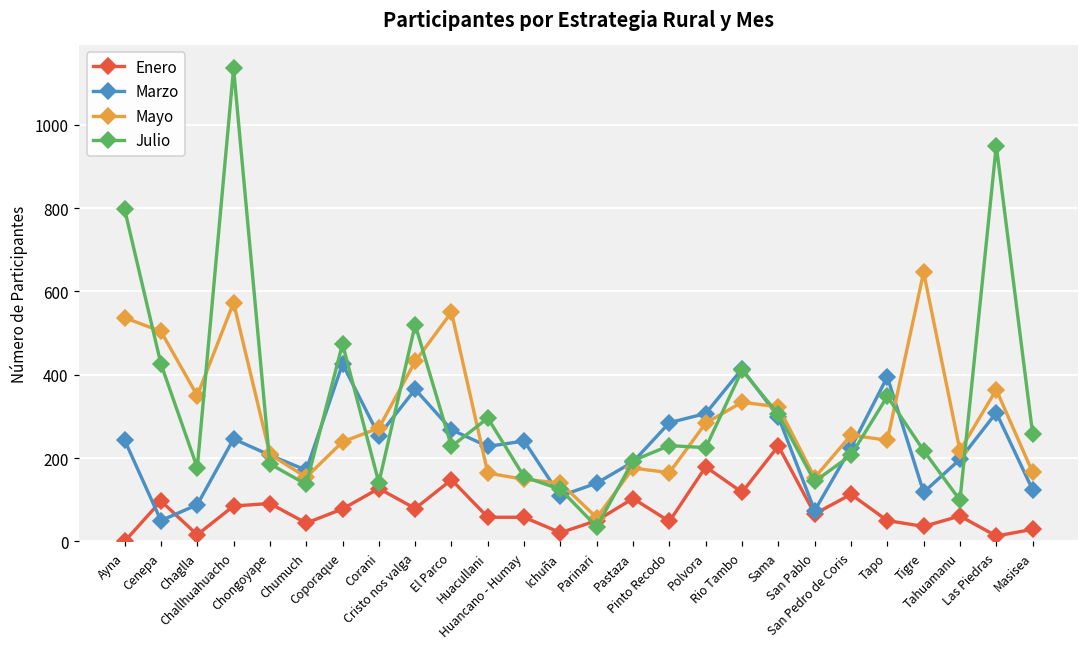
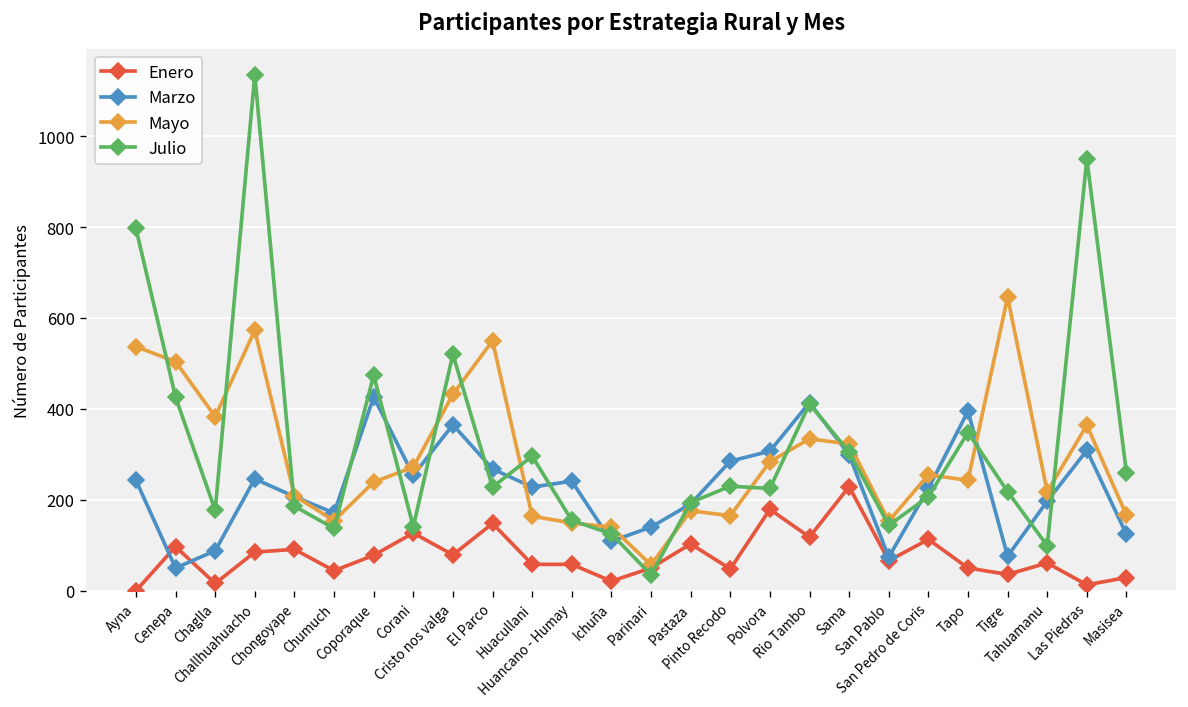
  {
    "Enero": {
      "Ayna": 0,
      "Cenepa": 100,
      "Chaglla": 20,
      "Challhuahuacho": 90,
      "Chongoyape": 90,
      "Chumuch": 40,
      "Coporaque": 80,
      "Corani": 130,
      "Cristo nos valga": 80,
      "El Parco": 150,
      "Huacullani": 60,
      "Huancano - Humay": 60,
      "Ichuña": 20,
      "Parinari": 50,
      "Pastaza": 100,
      "Pinto Recodo": 50,
      "Polvora": 180,
      "Rio Tambo": 120,
      "Sama": 230,
      "San Pablo": 70,
      "San Pedro de Coris": 110,
      "Tapo": 50,
      "Tigre": 40,
      "Tahuamanu": 60,
      "Las Piedras": 10,
      "Masisea": 30
    },
    "Marzo": {
      "Ayna": 240,
      "Cenepa": 50,
      "Chaglla": 90,
      "Challhuahuacho": 250,
      "Chumuch": 170,
      "Coporaque": 430,
      "Corani": 250,
      "Cristo nos valga": 370,
      "El Parco": 270,
      "Huacullani": 230,
      "Huancano - Humay": 240,
      "Ichuña": 110,
      "Parinari": 140,
      "Pinto Recodo": 290,
      "Polvora": 310,
      "San Pablo": 70,
      "San Pedro de Coris": 230,
      "Tapo": 400,
-     "Tigre": 120,
+     "Tigre": 80,
      "Tahuamanu": 200,
      "Las Piedras": 310,
      "Masisea": 120
    },
    "Mayo": {
      "Ayna": 540,
      "Cenepa": 500,
-     "Chaglla": 350,
+     "Chaglla": 380,
      "Challhuahuacho": 570,
      "Chumuch": 150,
      "Coporaque": 240,
      "Corani": 270,
      "Cristo nos valga": 430,
      "El Parco": 550,
      "Huacullani": 160,
      "Ichuña": 140,
      "Parinari": 60,
      "Pastaza": 180,
      "Pinto Recodo": 170,
      "Polvora": 280,
      "Rio Tambo": 330,
      "Sama": 320,
      "San Pablo": 150,
      "San Pedro de Coris": 260,
      "Tapo": 240,
      "Tigre": 650,
      "Tahuamanu": 220,
      "Las Piedras": 360,
      "Masisea": 170
    },
    "Julio": {
      "Ayna": 800,
      "Cenepa": 430,
      "Chaglla": 180,
      "Challhuahuacho": 1140,
      "Chongoyape": 190,
      "Chumuch": 140,
      "Coporaque": 470,
      "Corani": 140,
      "Cristo nos valga": 520,
      "El Parco": 230,
      "Huacullani": 300,
      "Ichuña": 130,
      "Parinari": 40,
      "Pinto Recodo": 230,
      "Polvora": 230,
      "San Pablo": 140,
      "San Pedro de Coris": 210,
      "Tapo": 350,
      "Tigre": 220,
      "Tahuamanu": 100,
      "Las Piedras": 950,
      "Masisea": 260
    }
  }
